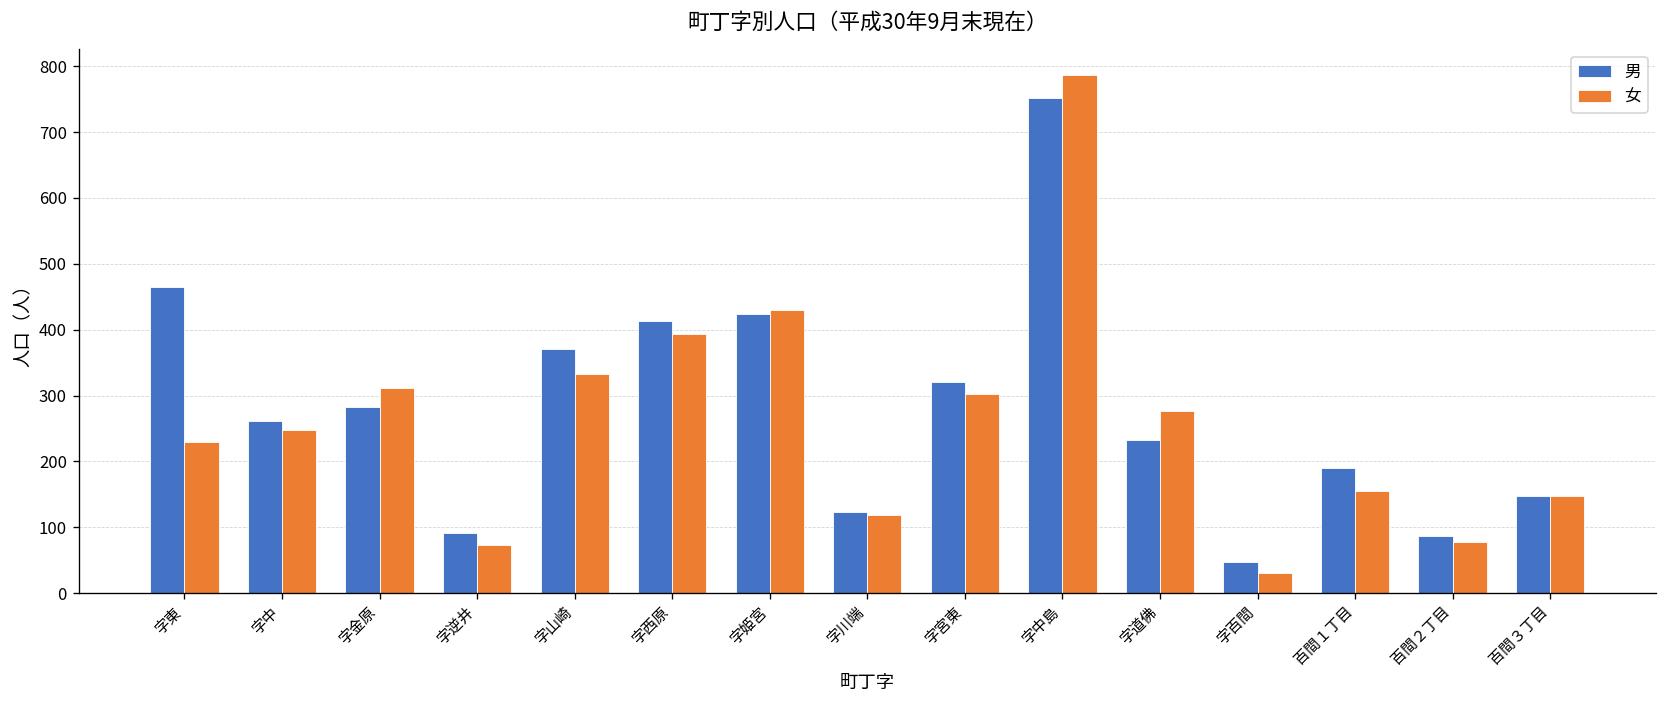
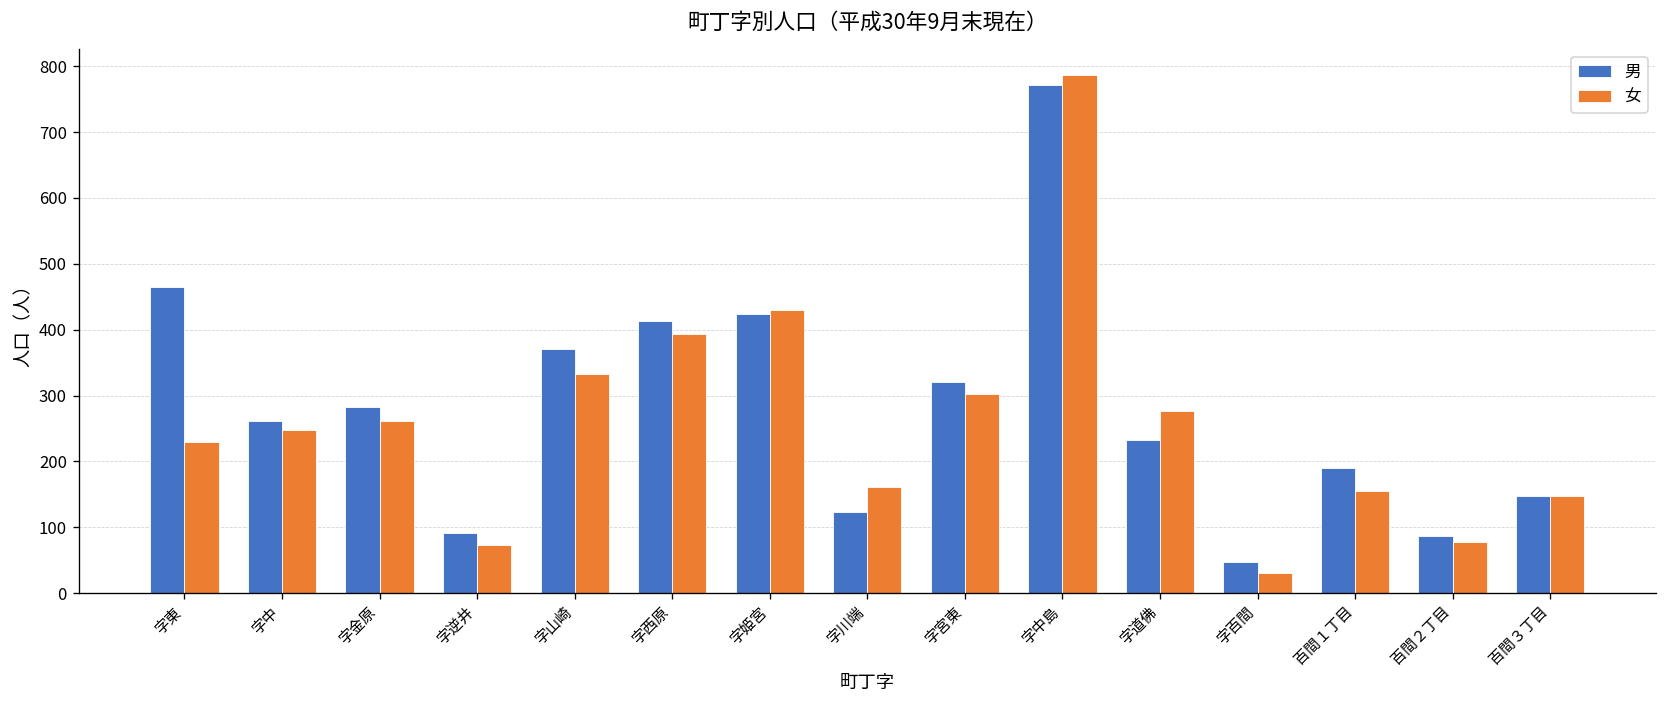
  {
    "男": {
      "字東": 470,
      "字中": 260,
      "字金原": 280,
      "字逆井": 90,
      "字山崎": 370,
      "字西原": 410,
      "字姫宮": 420,
      "字川端": 120,
      "字宮東": 320,
-     "字中島": 750,
+     "字中島": 770,
      "字道佛": 230,
      "字百間": 50,
      "百間１丁目": 190,
      "百間２丁目": 90,
      "百間３丁目": 150
    },
    "女": {
      "字東": 230,
      "字中": 250,
-     "字金原": 310,
+     "字金原": 260,
      "字逆井": 70,
      "字山崎": 330,
      "字西原": 390,
      "字姫宮": 430,
-     "字川端": 120,
+     "字川端": 160,
      "字宮東": 300,
      "字中島": 790,
      "字道佛": 280,
      "字百間": 30,
      "百間１丁目": 160,
      "百間２丁目": 80,
      "百間３丁目": 150
    }
  }
